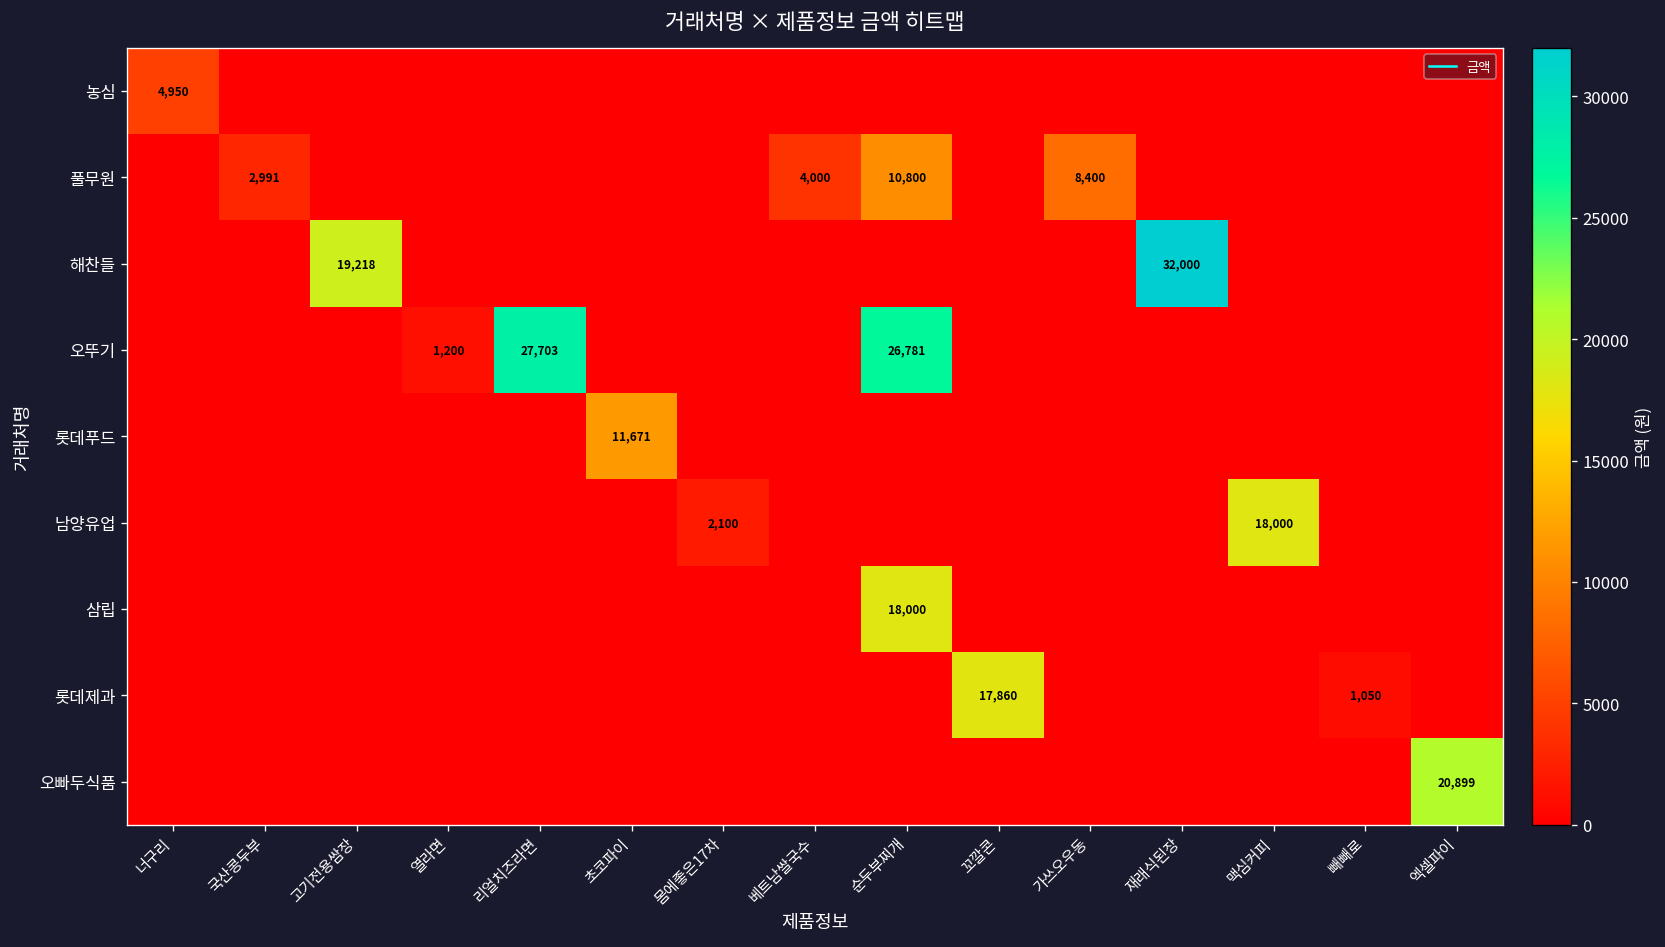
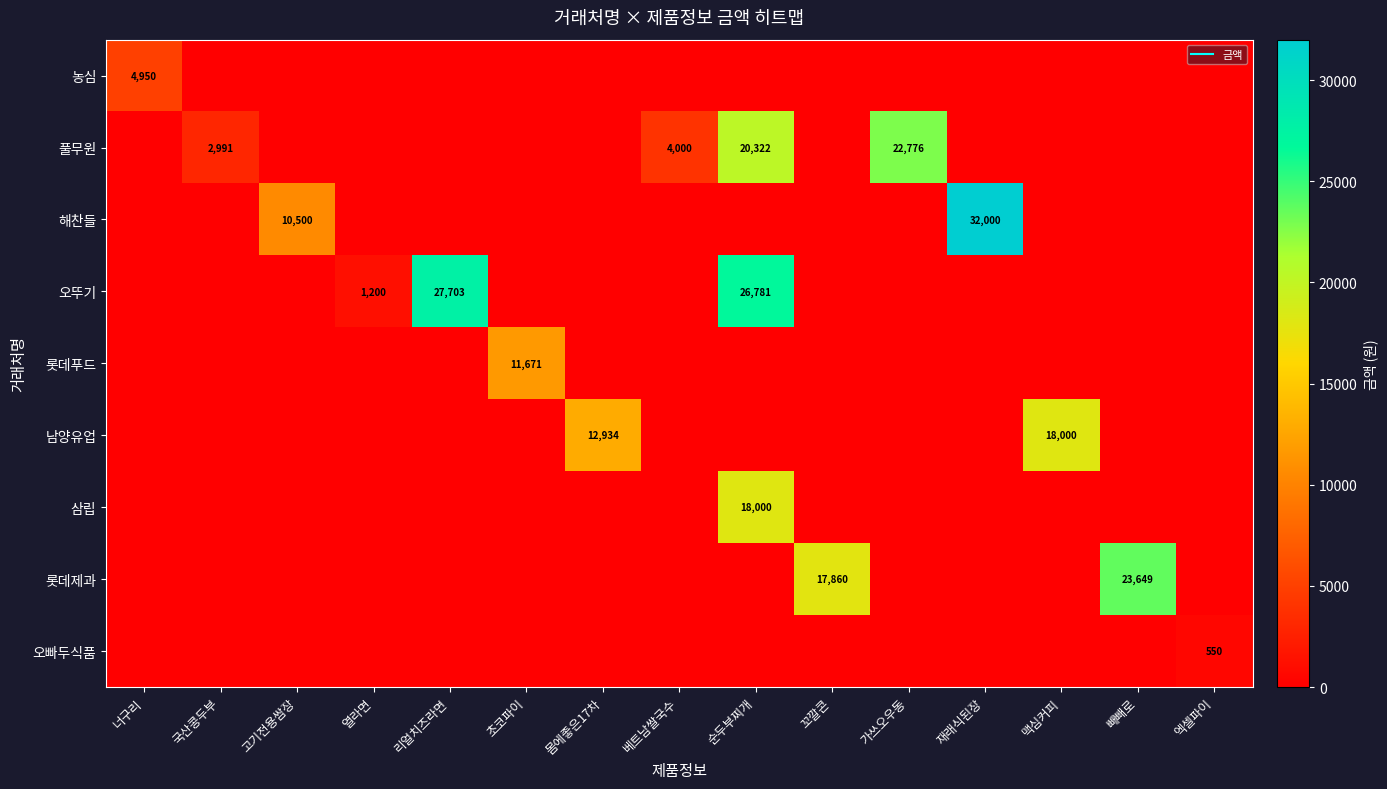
  {
    "농심": {
      "너구리": "4,950"
    },
    "풀무원": {
      "국산콩두부": "2,991",
      "베트남쌀국수": "4,000",
-     "순두부찌개": "10,800",
-     "가쓰오우동": "8,400"
+     "순두부찌개": "20,322",
+     "가쓰오우동": "22,776"
    },
    "해찬들": {
-     "고기전용쌈장": "19,218",
+     "고기전용쌈장": "10,500",
      "재래식된장": "32,000"
    },
    "오뚜기": {
      "열라면": "1,200",
      "리얼치즈라면": "27,703",
      "순두부찌개": "26,781"
    },
    "롯데푸드": {
      "초코파이": "11,671"
    },
    "남양유업": {
-     "몸에좋은17차": "2,100",
+     "몸에좋은17차": "12,934",
      "맥심커피": "18,000"
    },
    "삼립": {
      "순두부찌개": "18,000"
    },
    "롯데제과": {
      "꼬깔콘": "17,860",
-     "빼빼로": "1,050"
+     "빼빼로": "23,649"
    },
    "오빠두식품": {
-     "엑셀파이": "20,899"
+     "엑셀파이": "550"
    }
  }
